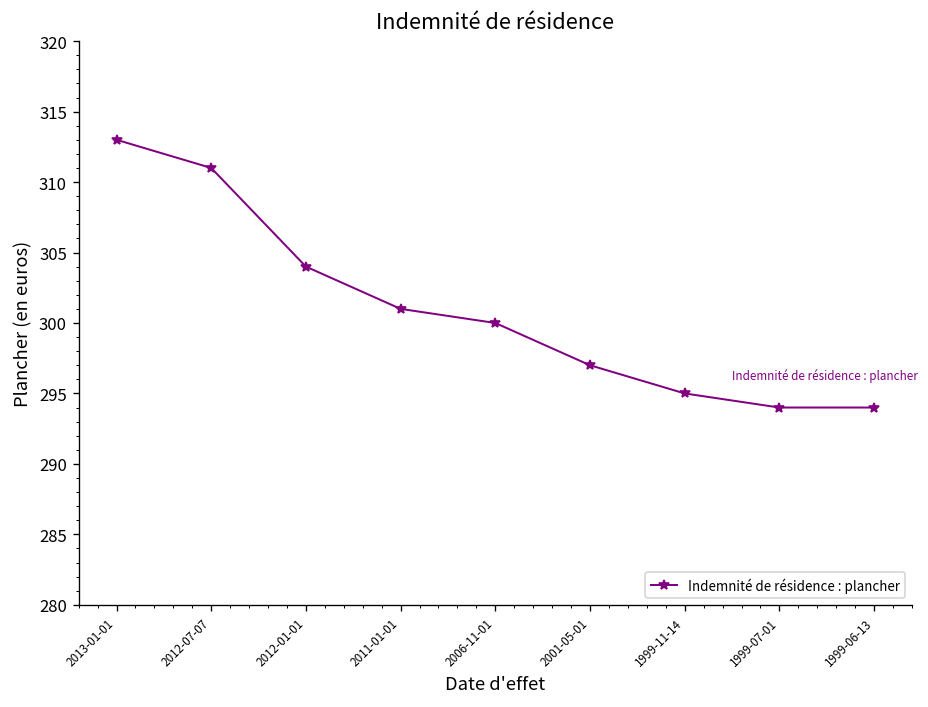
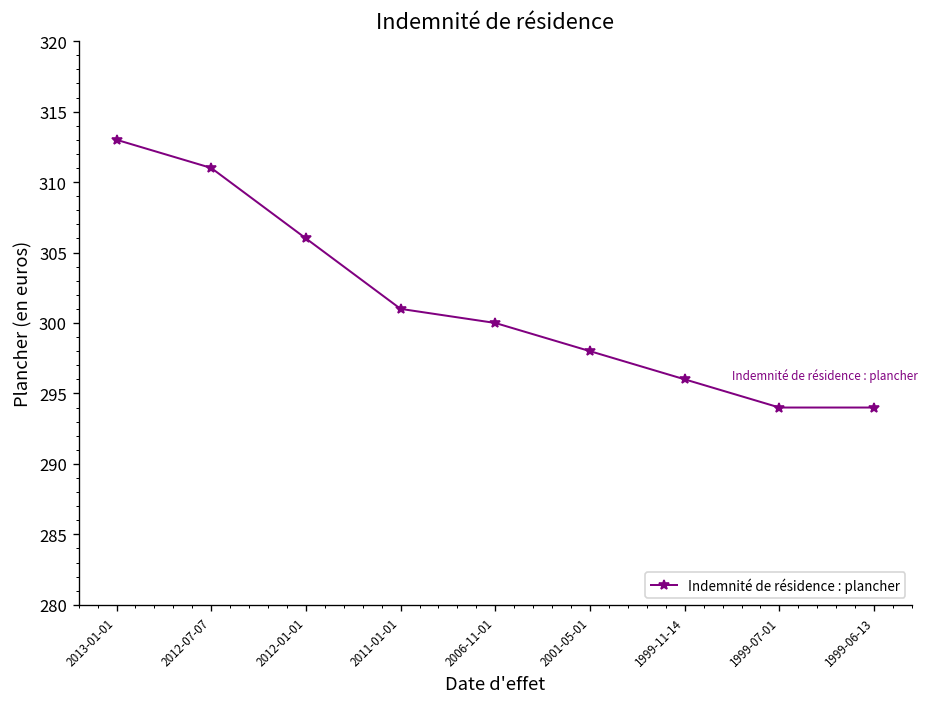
  {
    "2013-01-01": 313,
    "2012-07-07": 311,
-   "2012-01-01": 304,
+   "2012-01-01": 306,
    "2011-01-01": 301,
    "2006-11-01": 300,
-   "2001-05-01": 297,
-   "1999-11-14": 295,
+   "2001-05-01": 298,
+   "1999-11-14": 296,
    "1999-07-01": 294,
    "1999-06-13": 294
  }
